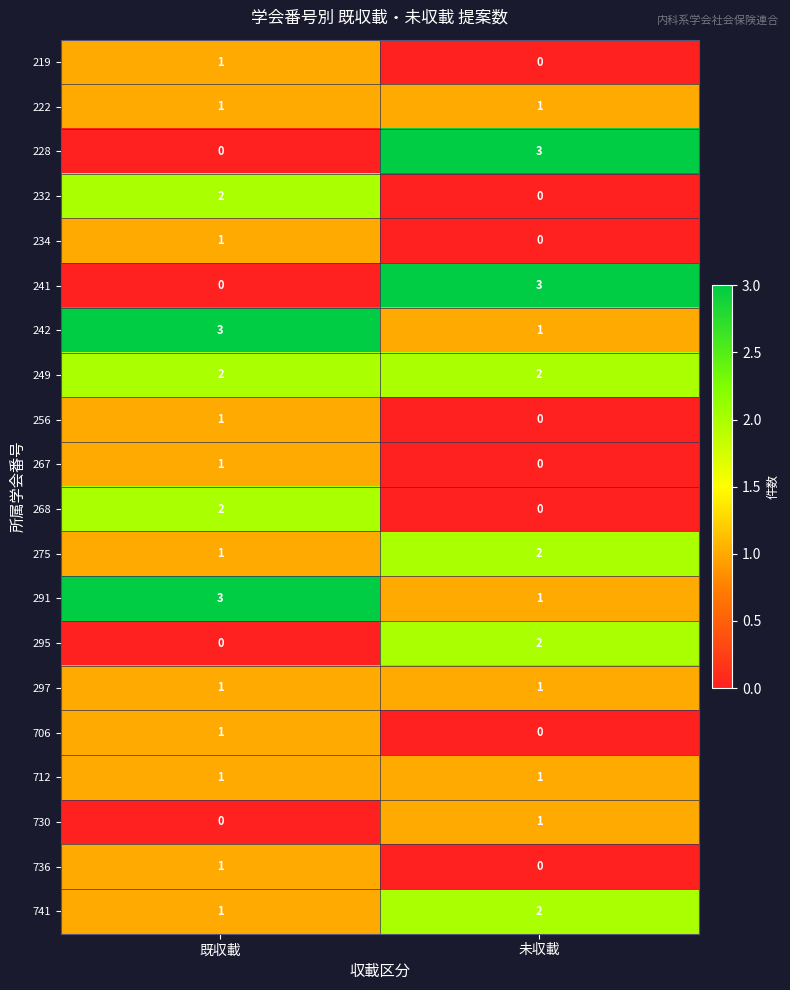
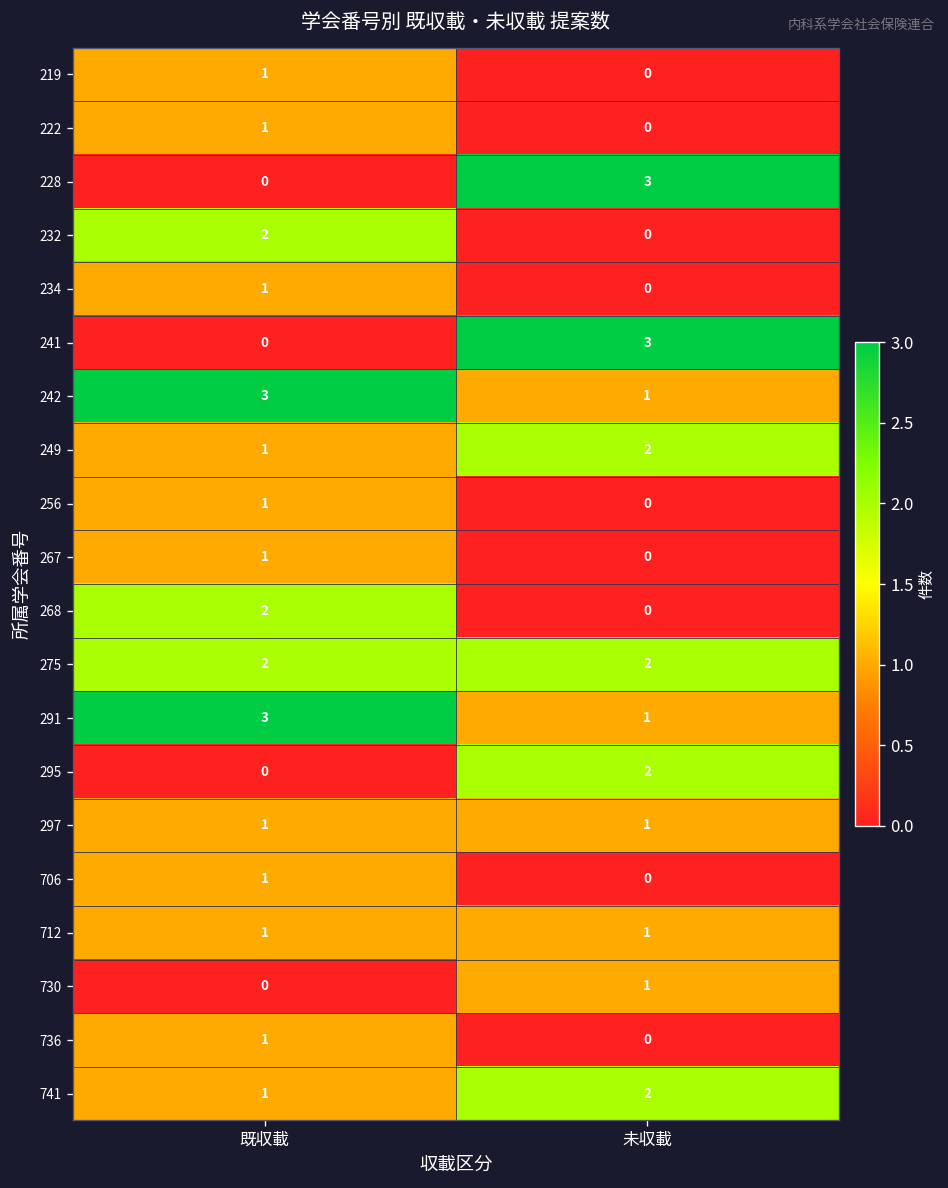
  {
    "219": {
      "既収載": 1,
      "未収載": 0
    },
    "222": {
      "既収載": 1,
-     "未収載": 1
+     "未収載": 0
    },
    "228": {
      "既収載": 0,
      "未収載": 3
    },
    "232": {
      "既収載": 2,
      "未収載": 0
    },
    "234": {
      "既収載": 1,
      "未収載": 0
    },
    "241": {
      "既収載": 0,
      "未収載": 3
    },
    "242": {
      "既収載": 3,
      "未収載": 1
    },
    "249": {
-     "既収載": 2,
+     "既収載": 1,
      "未収載": 2
    },
    "256": {
      "既収載": 1,
      "未収載": 0
    },
    "267": {
      "既収載": 1,
      "未収載": 0
    },
    "268": {
      "既収載": 2,
      "未収載": 0
    },
    "275": {
-     "既収載": 1,
+     "既収載": 2,
      "未収載": 2
    },
    "291": {
      "既収載": 3,
      "未収載": 1
    },
    "295": {
      "既収載": 0,
      "未収載": 2
    },
    "297": {
      "既収載": 1,
      "未収載": 1
    },
    "706": {
      "既収載": 1,
      "未収載": 0
    },
    "712": {
      "既収載": 1,
      "未収載": 1
    },
    "730": {
      "既収載": 0,
      "未収載": 1
    },
    "736": {
      "既収載": 1,
      "未収載": 0
    },
    "741": {
      "既収載": 1,
      "未収載": 2
    }
  }
